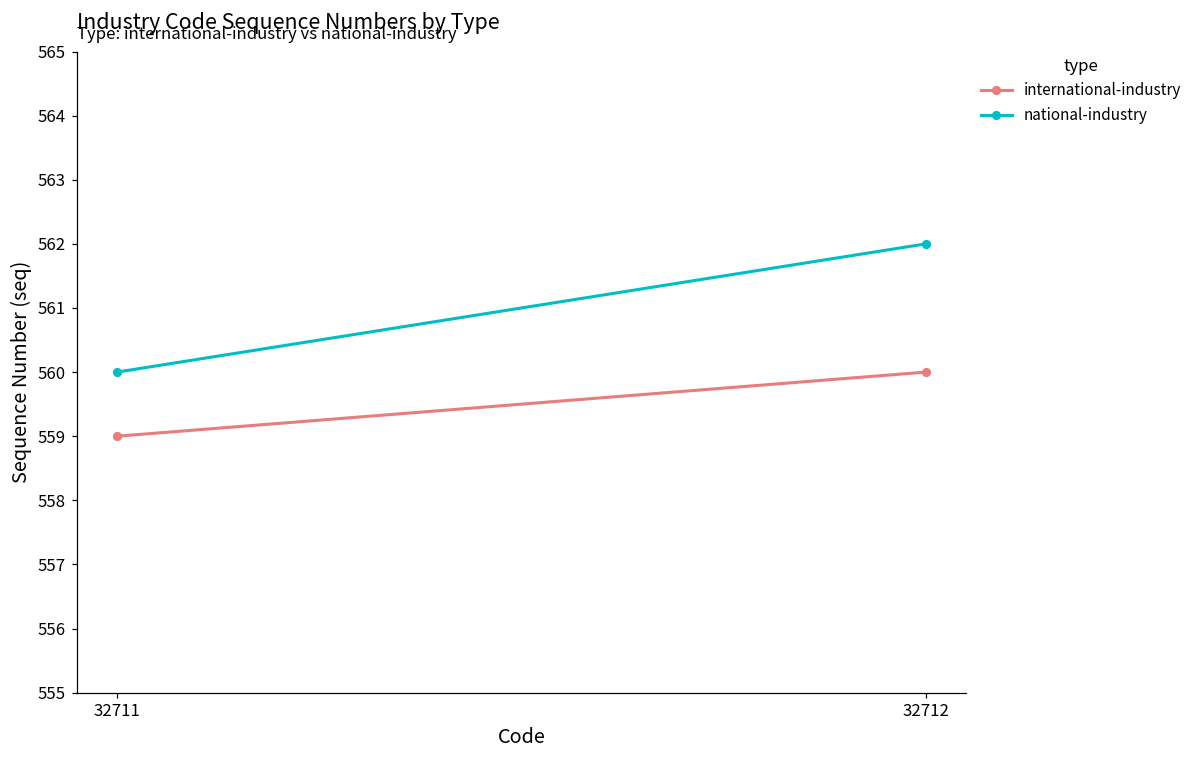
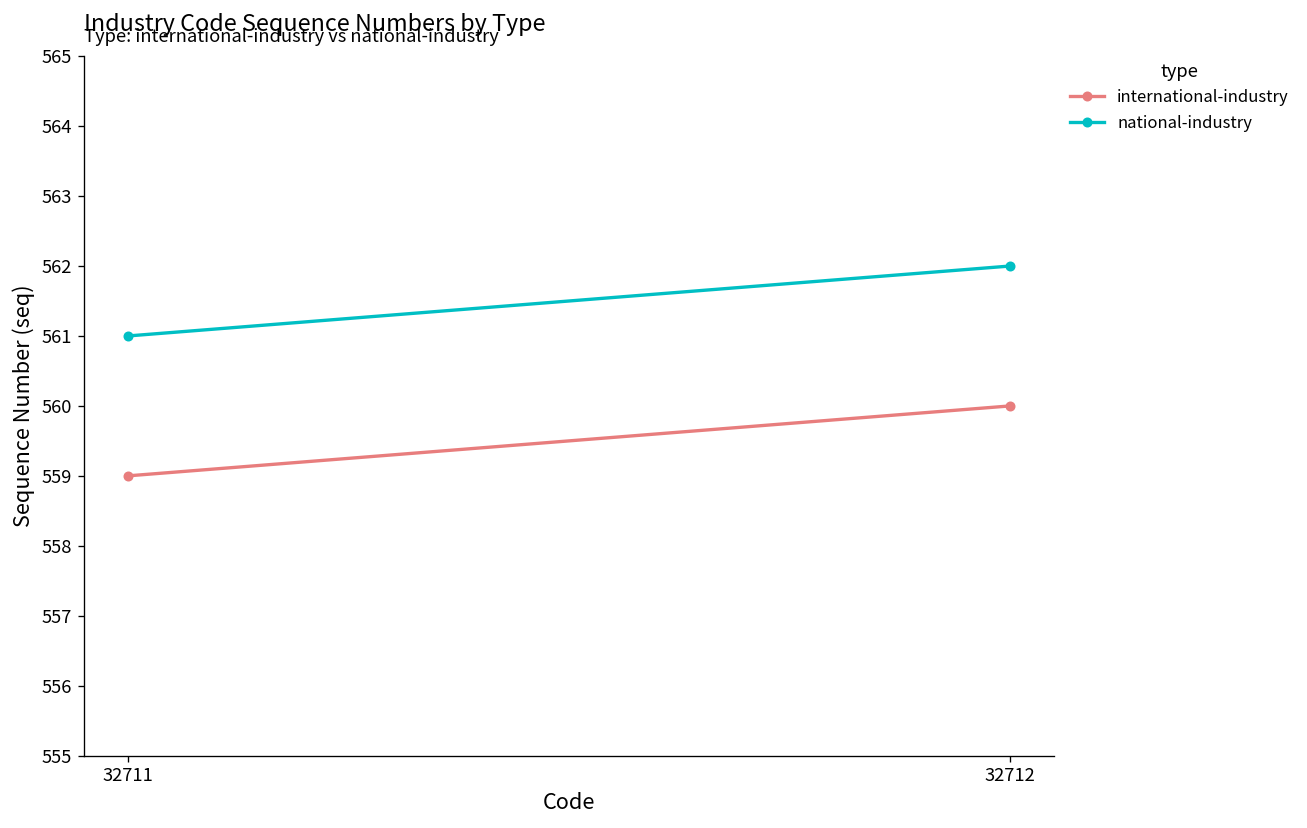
  {
    "international-industry": {
      "32711": 559,
      "32712": 560
    },
    "national-industry": {
-     "32711": 560,
+     "32711": 561,
      "32712": 562
    }
  }
